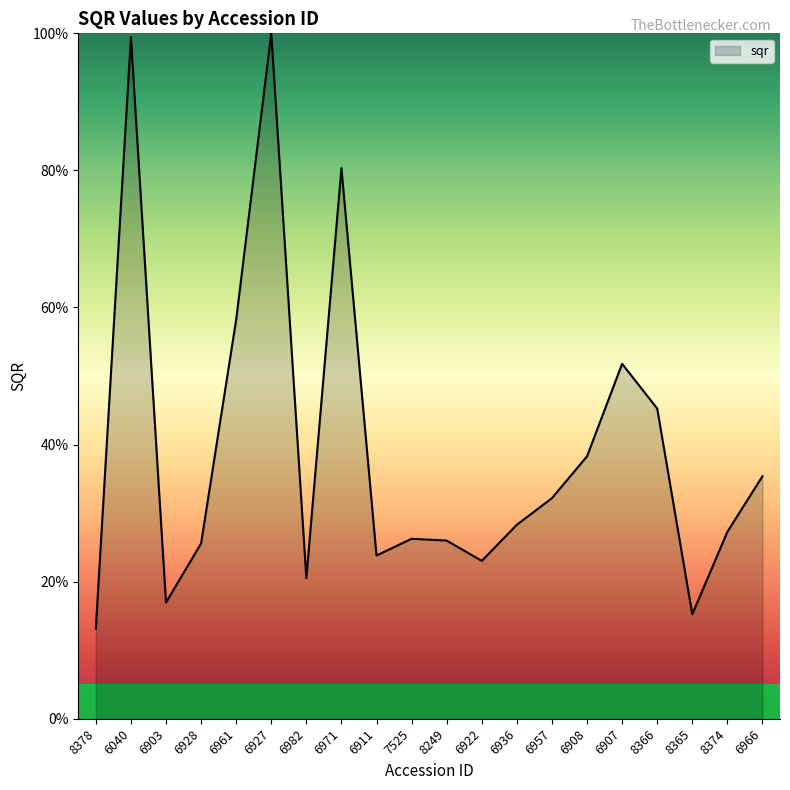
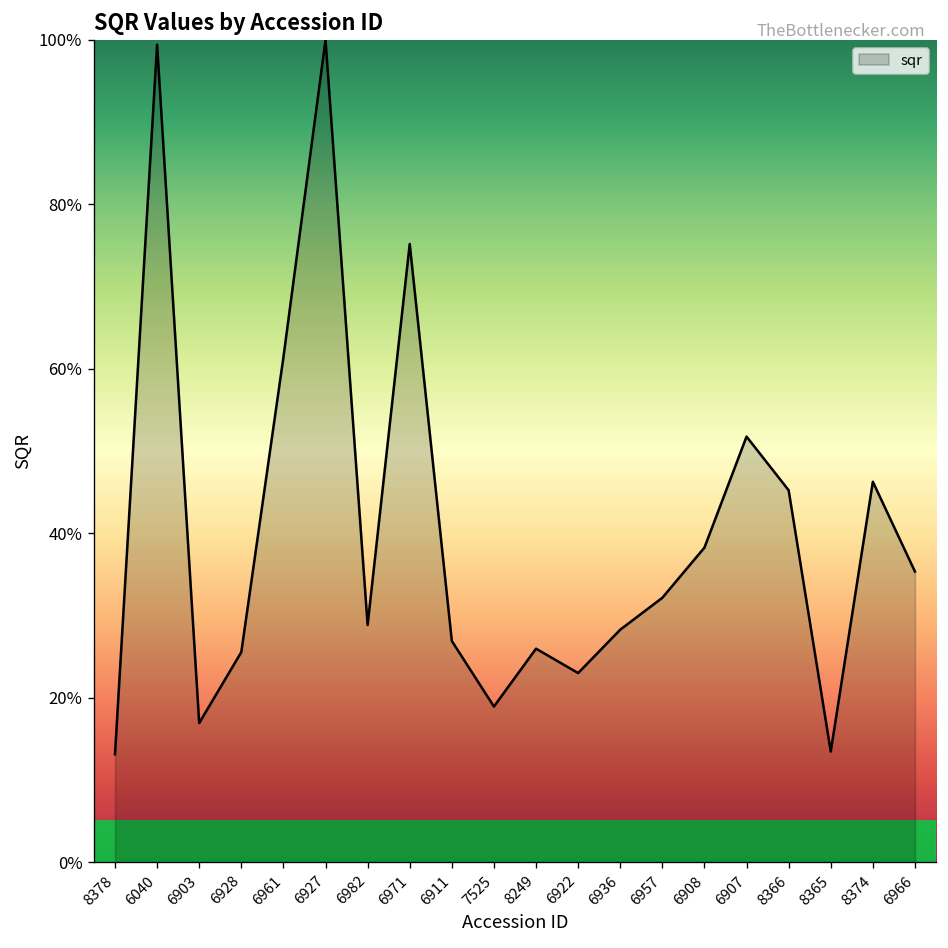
  {
    "8378": "13%",
    "6040": "99%",
    "6903": "17%",
    "6928": "26%",
-   "6961": "58%",
+   "6961": "61%",
    "6927": "100%",
-   "6982": "21%",
-   "6971": "80%",
-   "6911": "24%",
-   "7525": "26%",
+   "6982": "29%",
+   "6971": "75%",
+   "6911": "27%",
+   "7525": "19%",
    "8249": "26%",
    "6922": "23%",
    "6936": "28%",
    "6957": "32%",
    "6908": "38%",
    "6907": "52%",
    "8366": "45%",
-   "8365": "15%",
-   "8374": "27%",
+   "8365": "13%",
+   "8374": "46%",
    "6966": "35%"
  }
